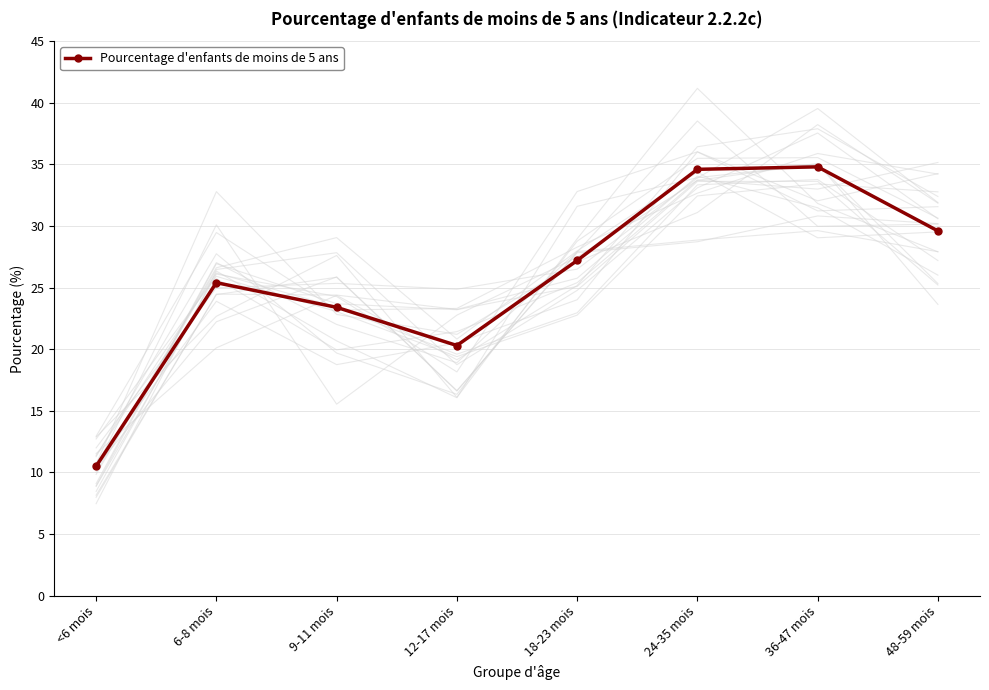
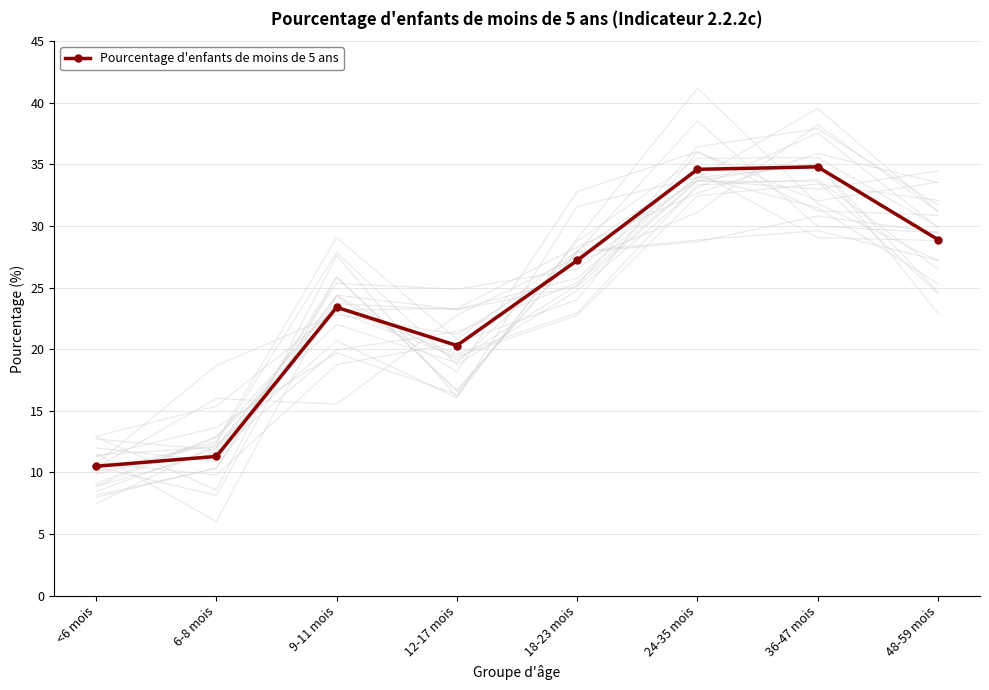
  {
    "Pourcentage d'enfants de moins de 5 ans": {
-     "6-8 mois": 25.4,
+     "6-8 mois": 11.3,
      "24-35 mois": 34.6,
-     "48-59 mois": 29.6
+     "48-59 mois": 28.9
    }
  }
